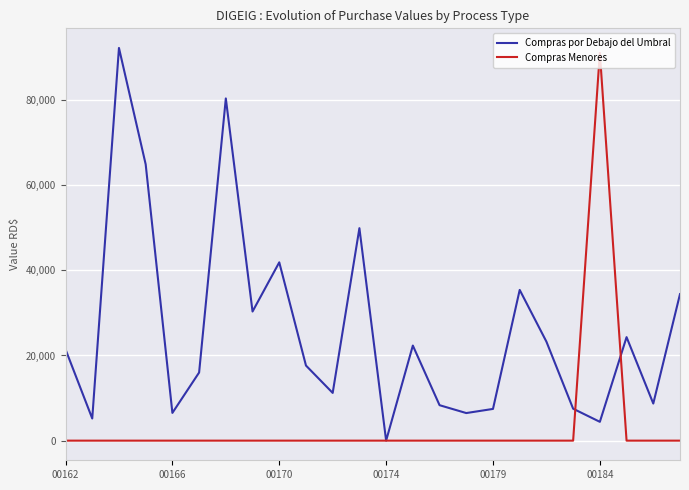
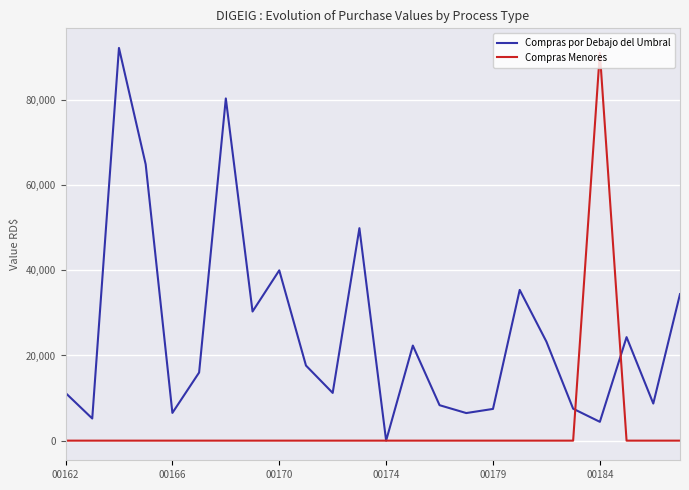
  {
    "Compras por Debajo del Umbral": {
-     "00162": "21,000",
+     "00162": "11,000",
      "00166": "7,000",
-     "00170": "42,000",
+     "00170": "40,000",
      "00179": "7,000",
      "00184": "4,000"
    },
    "Compras Menores": {
      "00162": "0",
      "00166": "0",
      "00170": "0",
      "00179": "0"
    }
  }
